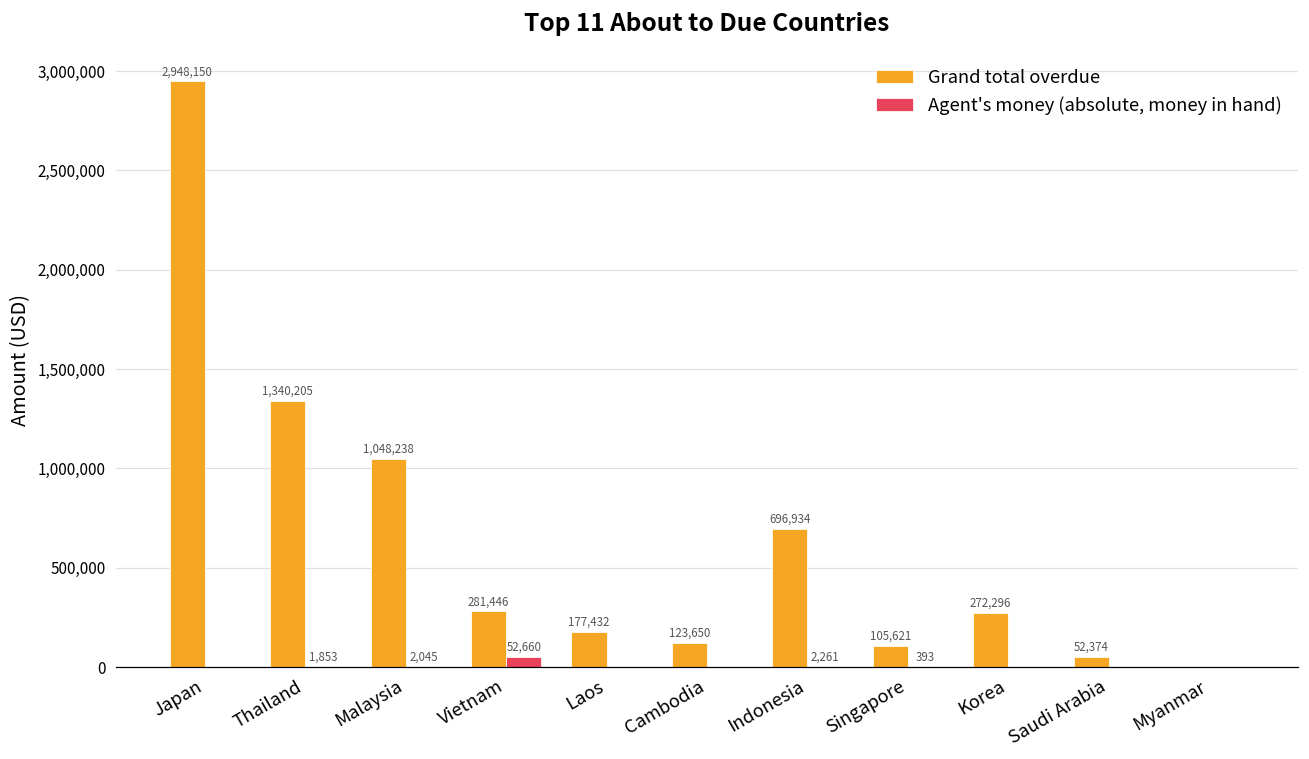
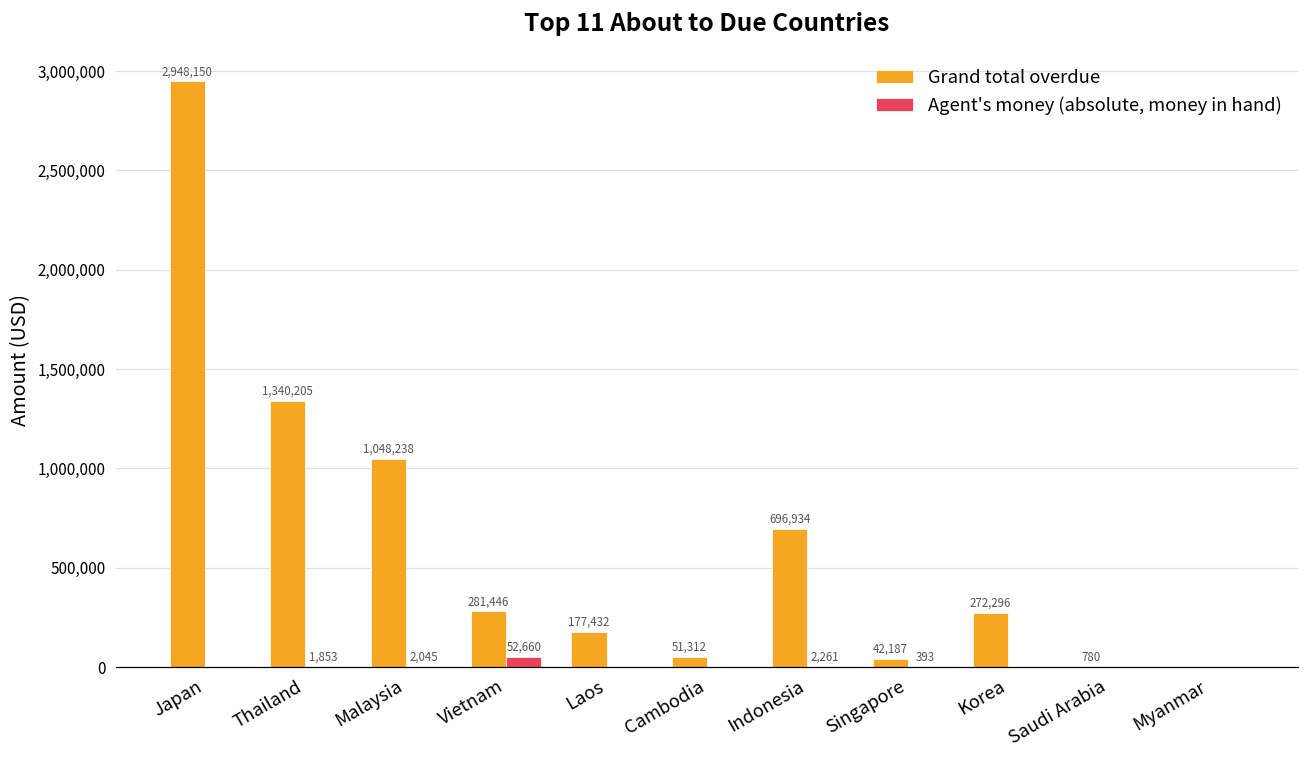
  {
    "Grand total overdue": {
      "Japan": "2,948,150",
      "Thailand": "1,340,205",
      "Malaysia": "1,048,238",
      "Vietnam": "281,446",
      "Laos": "177,432",
-     "Cambodia": "123,650",
+     "Cambodia": "51,312",
      "Indonesia": "696,934",
-     "Singapore": "105,621",
+     "Singapore": "42,187",
      "Korea": "272,296",
-     "Saudi Arabia": "52,374"
+     "Saudi Arabia": "780"
    },
    "Agent's money (absolute, money in hand)": {
      "Thailand": "1,853",
      "Malaysia": "2,045",
      "Vietnam": "52,660",
      "Indonesia": "2,261",
      "Singapore": "393"
    }
  }
